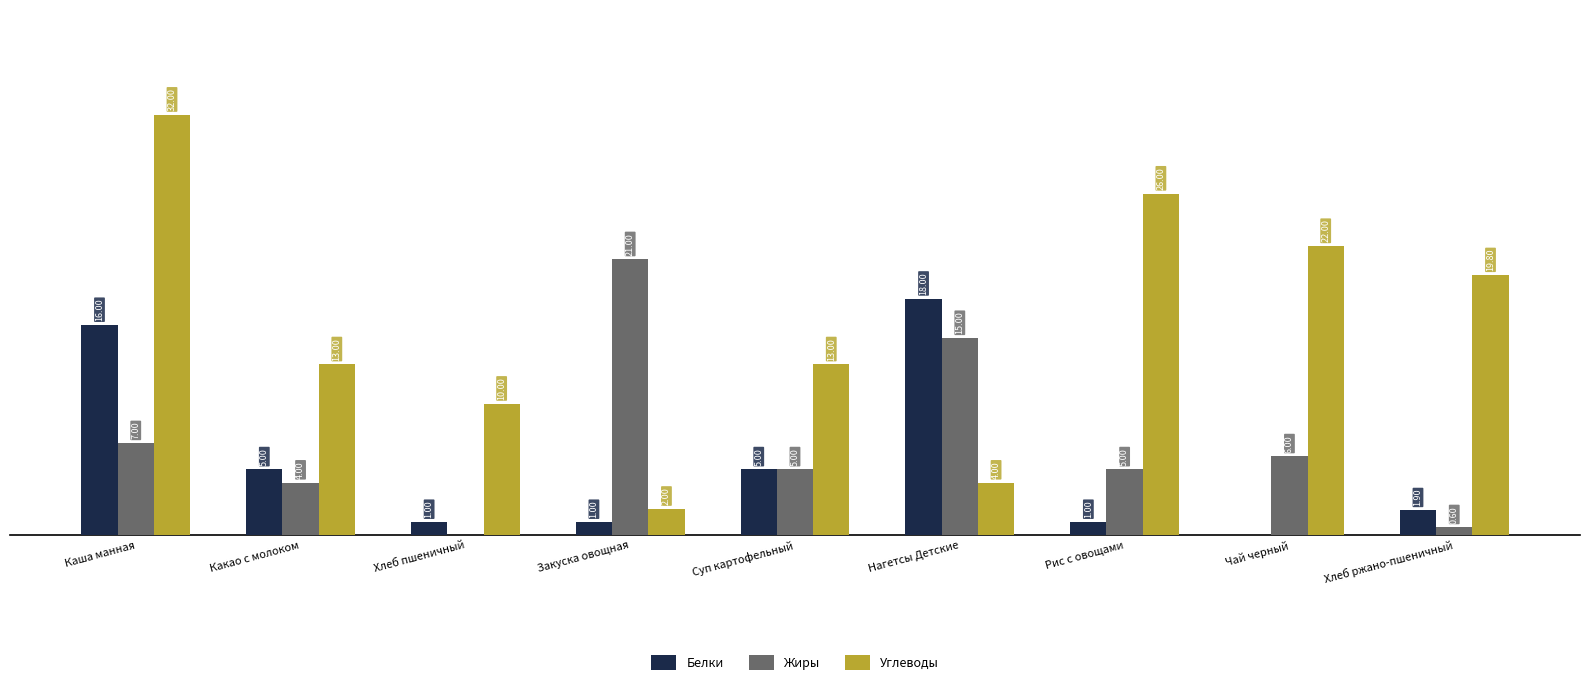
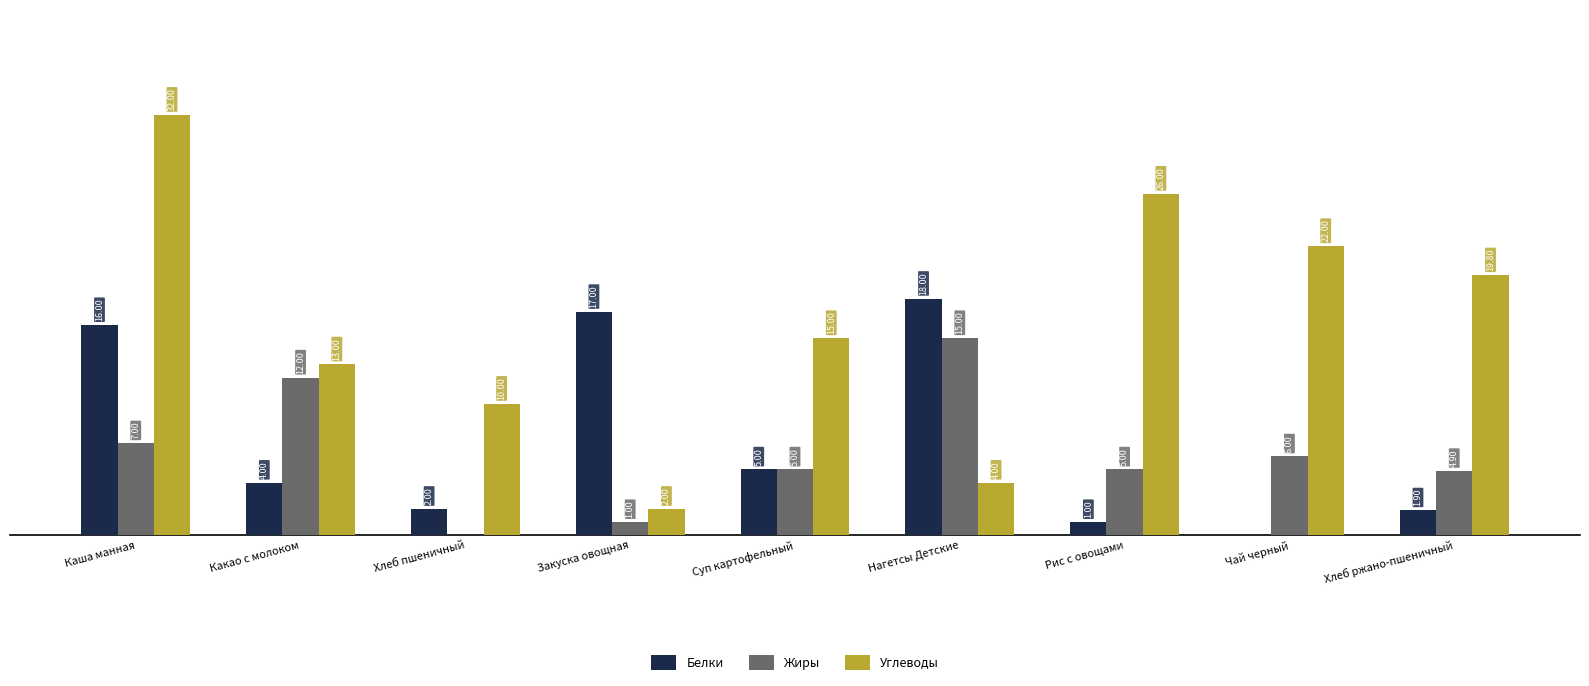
  {
    "Белки": {
-     "Какао с молоком": 5.00,
-     "Хлеб пшеничный": 1.00,
-     "Закуска овощная": 1.00
+     "Какао с молоком": 4.00,
+     "Хлеб пшеничный": 2.00,
+     "Закуска овощная": 17.00
    },
    "Жиры": {
-     "Какао с молоком": 4.00,
-     "Закуска овощная": 21.00,
-     "Хлеб ржано-пшеничный": 0.60
+     "Какао с молоком": 12.00,
+     "Закуска овощная": 1.00,
+     "Хлеб ржано-пшеничный": 4.90
    },
    "Углеводы": {
-     "Суп картофельный": 13.00
+     "Суп картофельный": 15.00
    }
  }
